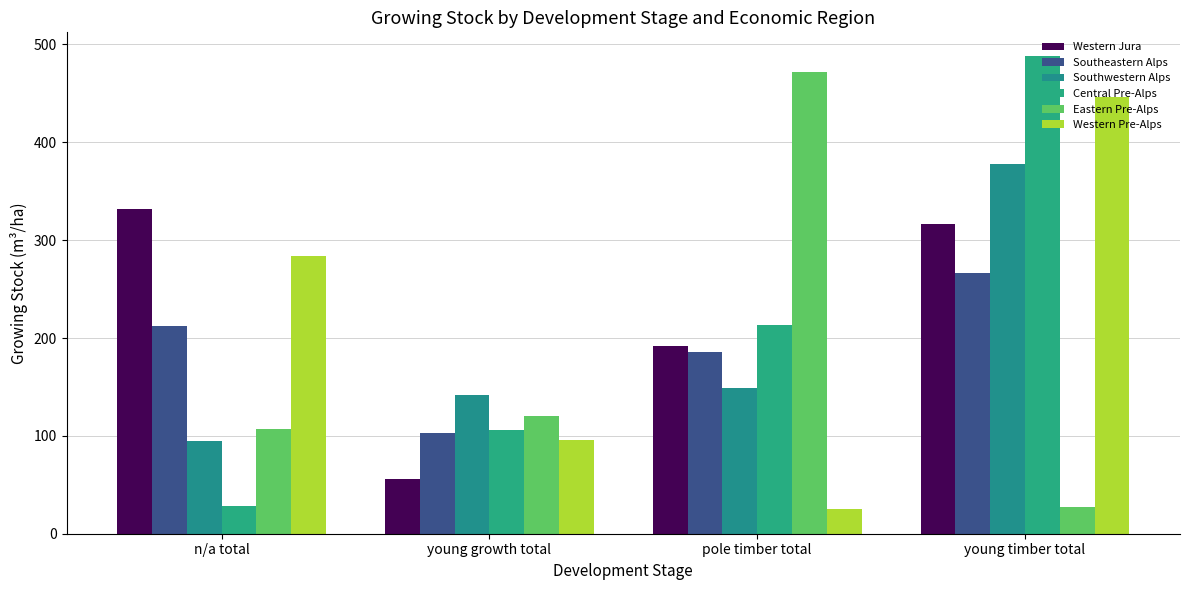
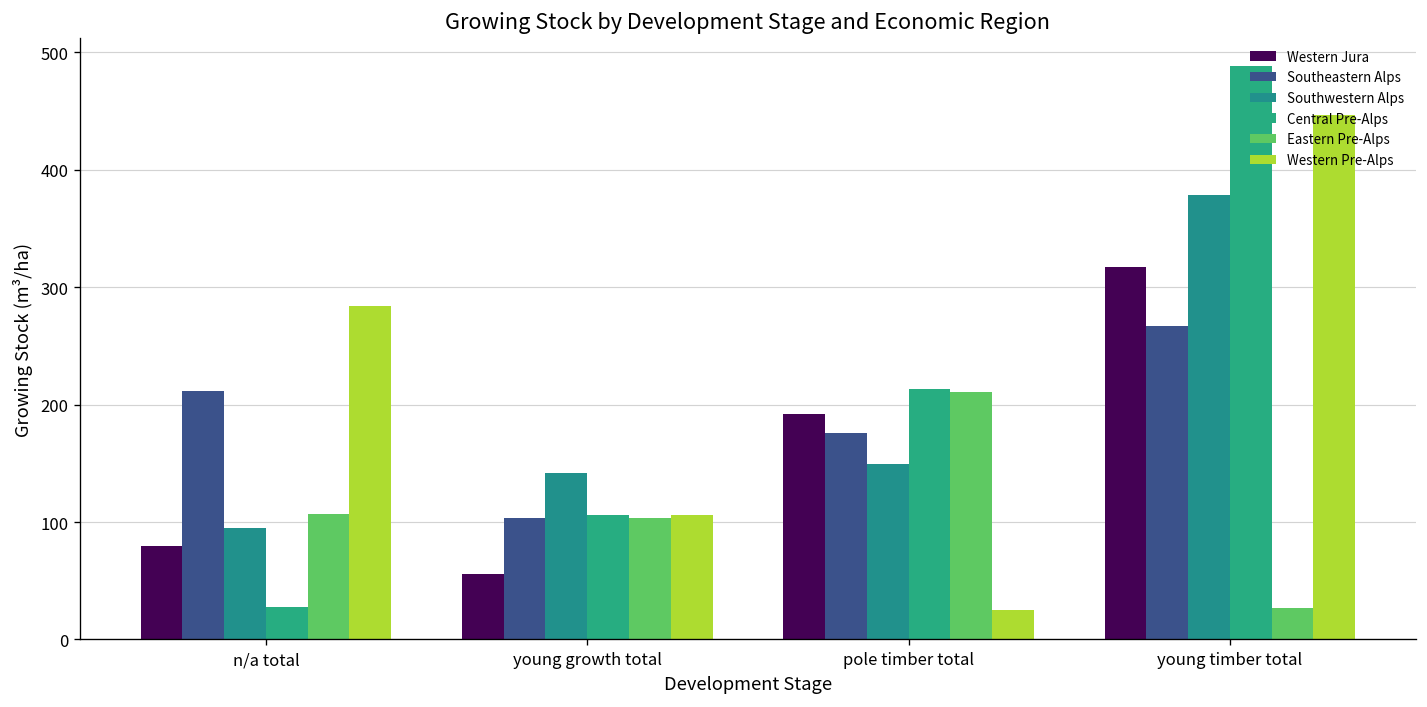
  {
    "Western Jura": {
-     "n/a total": 330,
+     "n/a total": 80,
      "young growth total": 60,
      "pole timber total": 190,
      "young timber total": 320
    },
    "Southeastern Alps": {
      "n/a total": 210,
      "young growth total": 100,
-     "pole timber total": 190,
+     "pole timber total": 180,
      "young timber total": 270
    },
    "Eastern Pre-Alps": {
      "n/a total": 110,
-     "young growth total": 120,
-     "pole timber total": 470,
+     "young growth total": 100,
+     "pole timber total": 210,
      "young timber total": 30
    },
    "Western Pre-Alps": {
      "n/a total": 280,
-     "young growth total": 100,
+     "young growth total": 110,
      "pole timber total": 30,
      "young timber total": 450
    }
  }
